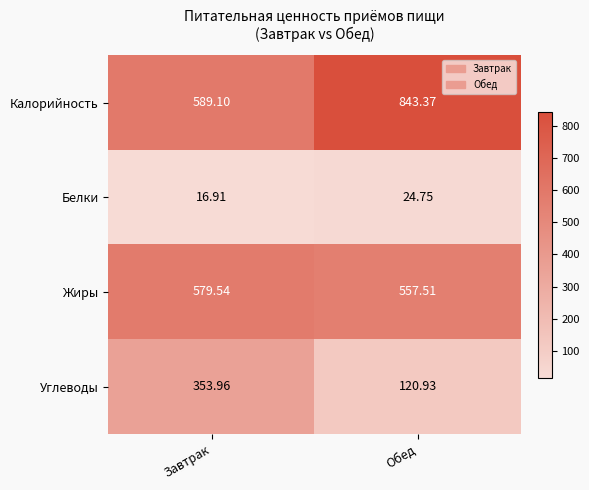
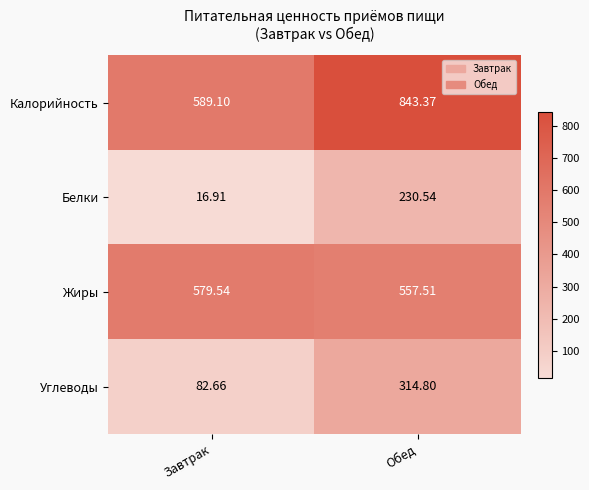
  {
    "Калорийность": {
      "Завтрак": 589.10,
      "Обед": 843.37
    },
    "Белки": {
      "Завтрак": 16.91,
-     "Обед": 24.75
+     "Обед": 230.54
    },
    "Жиры": {
      "Завтрак": 579.54,
      "Обед": 557.51
    },
    "Углеводы": {
-     "Завтрак": 353.96,
-     "Обед": 120.93
+     "Завтрак": 82.66,
+     "Обед": 314.80
    }
  }
